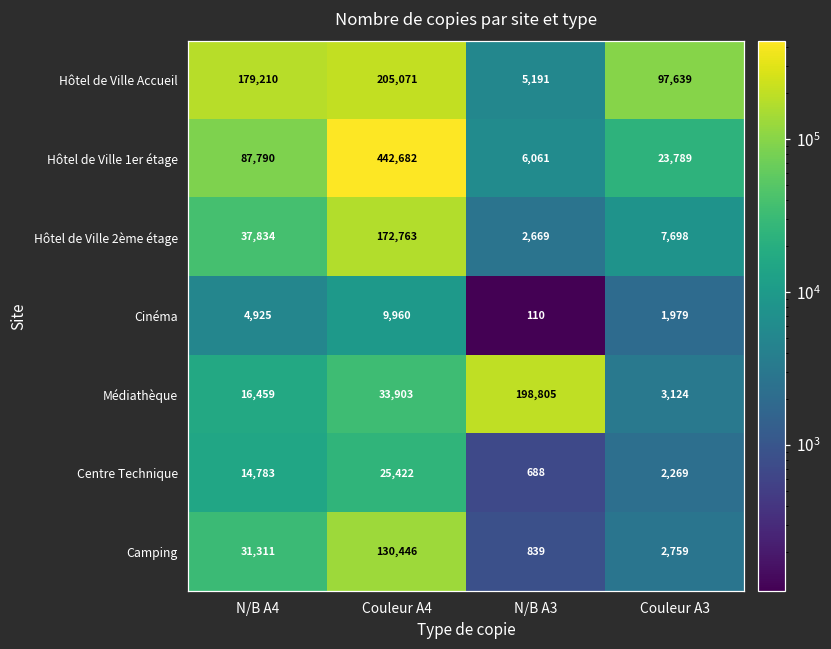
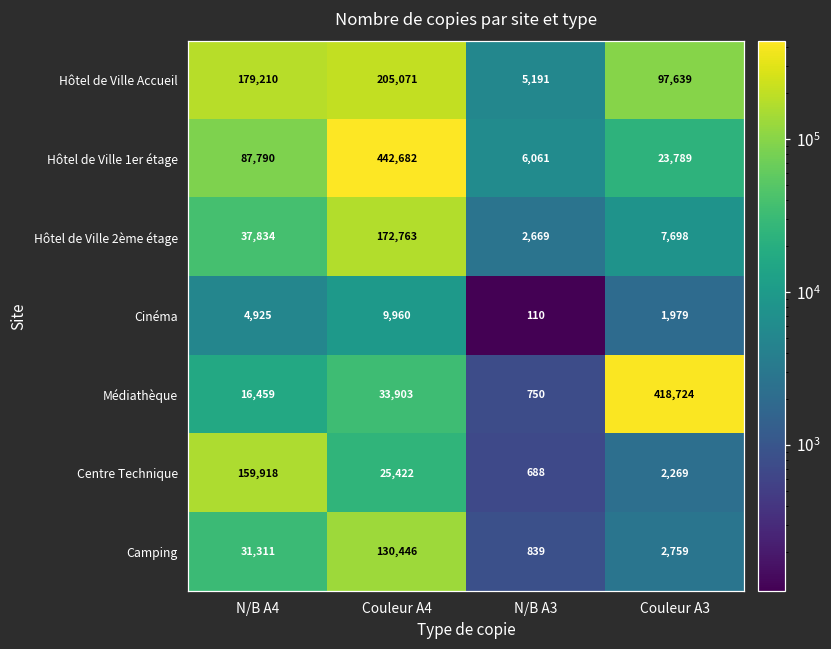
  {
    "Hôtel de Ville Accueil": {
      "N/B A4": "179,210",
      "Couleur A4": "205,071",
      "N/B A3": "5,191",
      "Couleur A3": "97,639"
    },
    "Hôtel de Ville 1er étage": {
      "N/B A4": "87,790",
      "Couleur A4": "442,682",
      "N/B A3": "6,061",
      "Couleur A3": "23,789"
    },
    "Hôtel de Ville 2ème étage": {
      "N/B A4": "37,834",
      "Couleur A4": "172,763",
      "N/B A3": "2,669",
      "Couleur A3": "7,698"
    },
    "Cinéma": {
      "N/B A4": "4,925",
      "Couleur A4": "9,960",
      "N/B A3": "110",
      "Couleur A3": "1,979"
    },
    "Médiathèque": {
      "N/B A4": "16,459",
      "Couleur A4": "33,903",
-     "N/B A3": "198,805",
-     "Couleur A3": "3,124"
+     "N/B A3": "750",
+     "Couleur A3": "418,724"
    },
    "Centre Technique": {
-     "N/B A4": "14,783",
+     "N/B A4": "159,918",
      "Couleur A4": "25,422",
      "N/B A3": "688",
      "Couleur A3": "2,269"
    },
    "Camping": {
      "N/B A4": "31,311",
      "Couleur A4": "130,446",
      "N/B A3": "839",
      "Couleur A3": "2,759"
    }
  }
